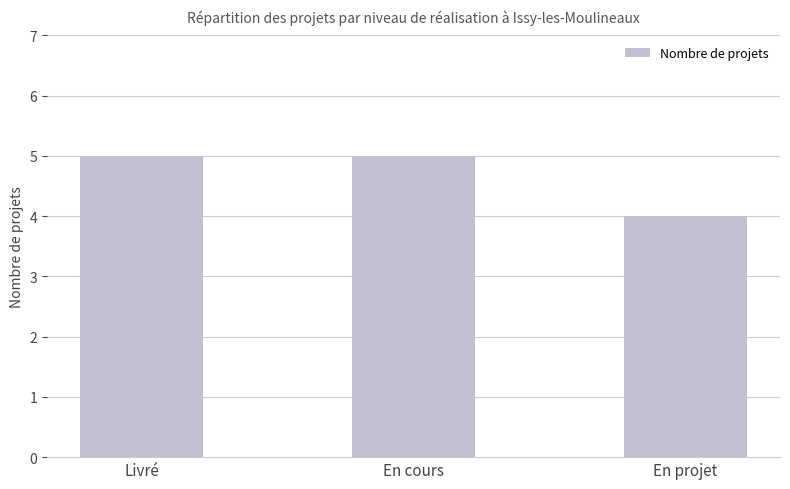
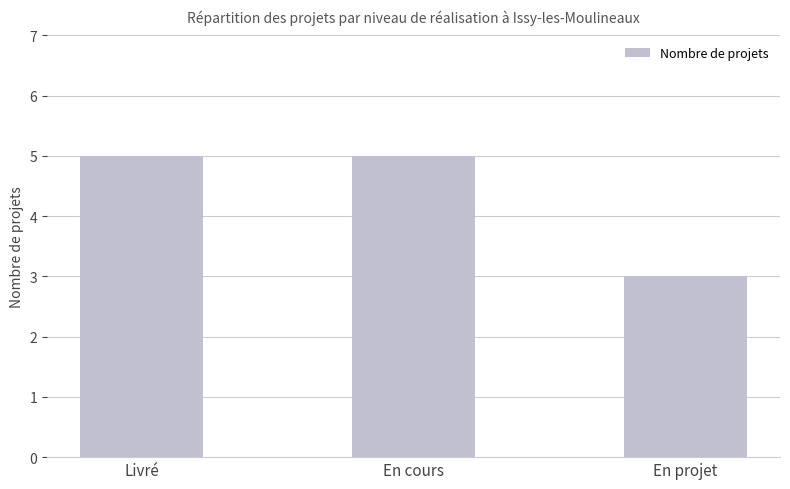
  {
    "Livré": 5,
    "En cours": 5,
-   "En projet": 4
+   "En projet": 3
  }
